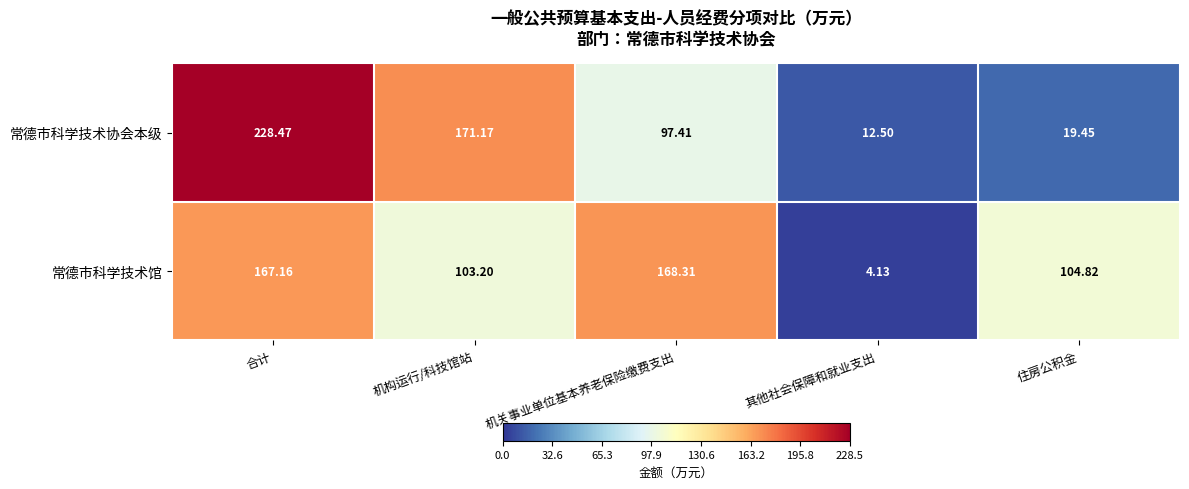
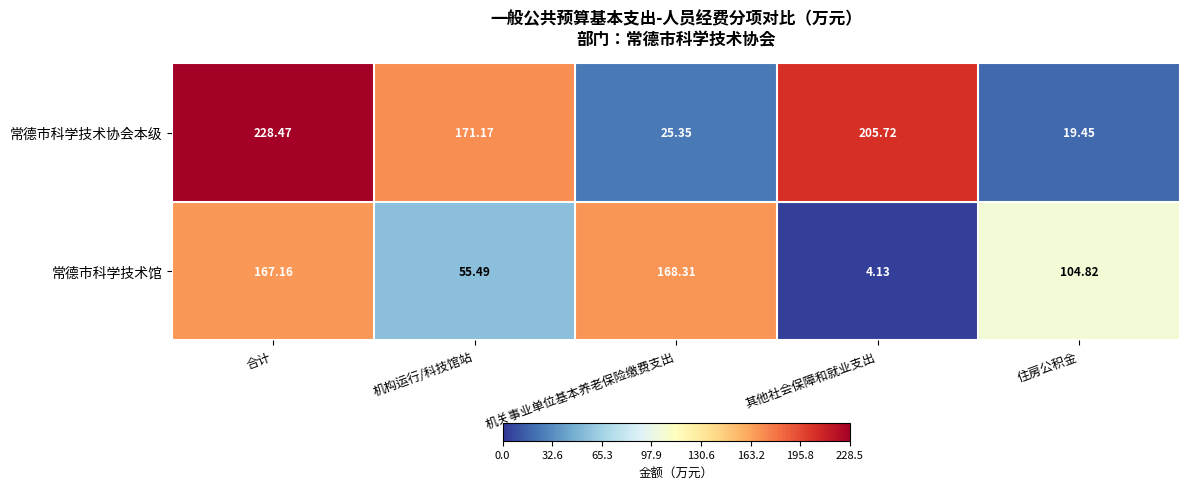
  {
    "常德市科学技术协会本级": {
      "合计": 228.47,
      "机构运行/科技馆站": 171.17,
-     "机关事业单位基本养老保险缴费支出": 97.41,
-     "其他社会保障和就业支出": 12.50,
+     "机关事业单位基本养老保险缴费支出": 25.35,
+     "其他社会保障和就业支出": 205.72,
      "住房公积金": 19.45
    },
    "常德市科学技术馆": {
      "合计": 167.16,
-     "机构运行/科技馆站": 103.20,
+     "机构运行/科技馆站": 55.49,
      "机关事业单位基本养老保险缴费支出": 168.31,
      "其他社会保障和就业支出": 4.13,
      "住房公积金": 104.82
    }
  }
